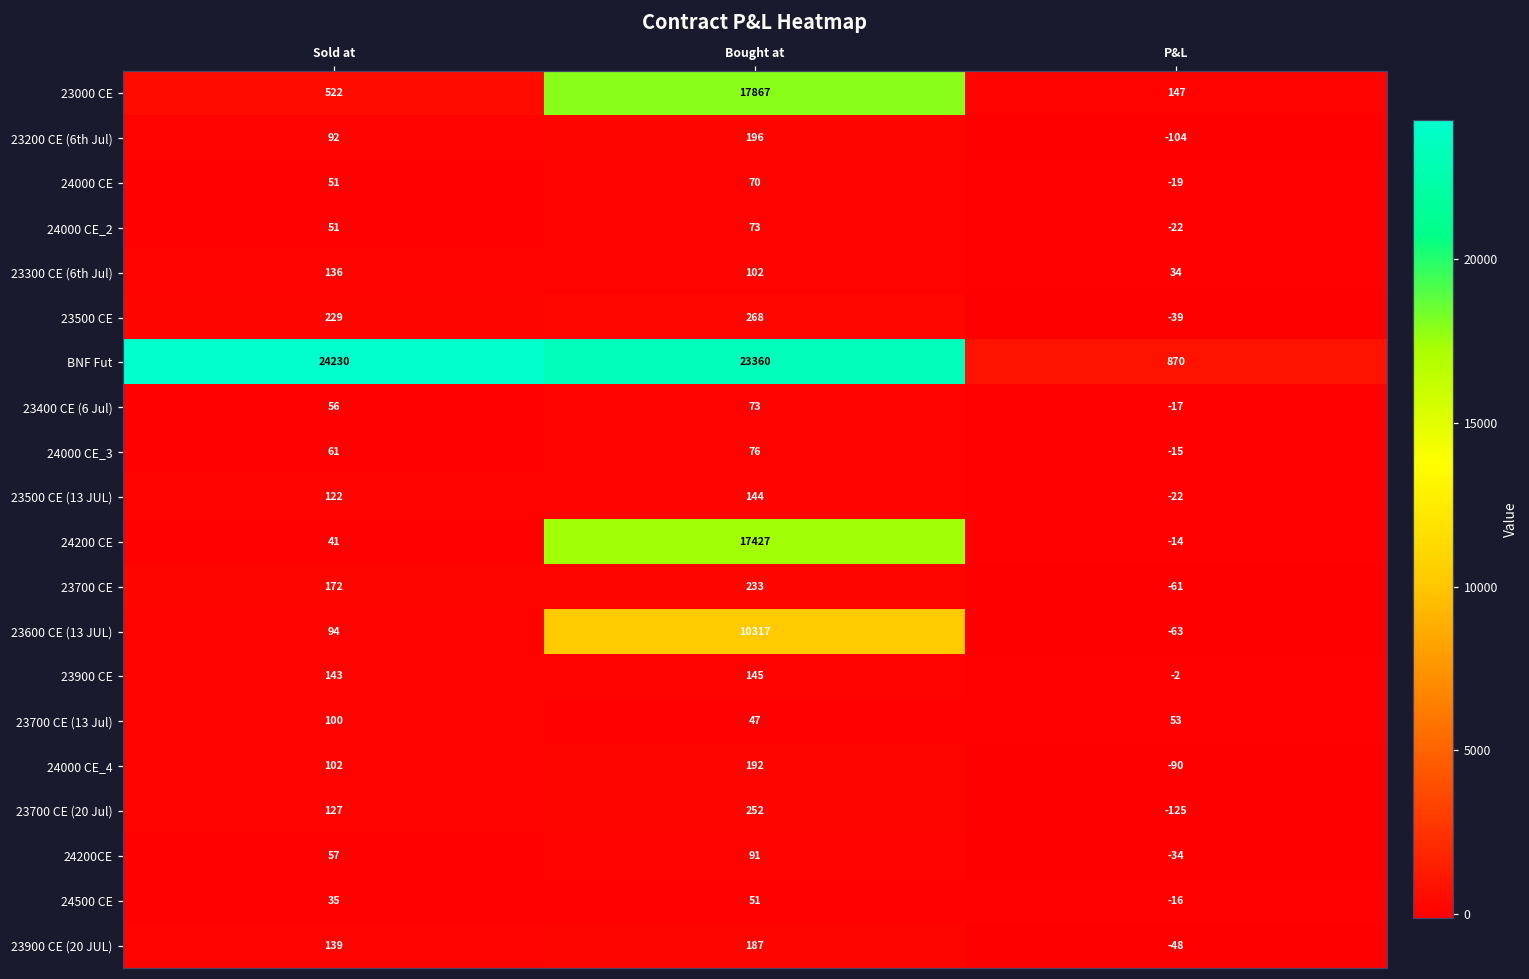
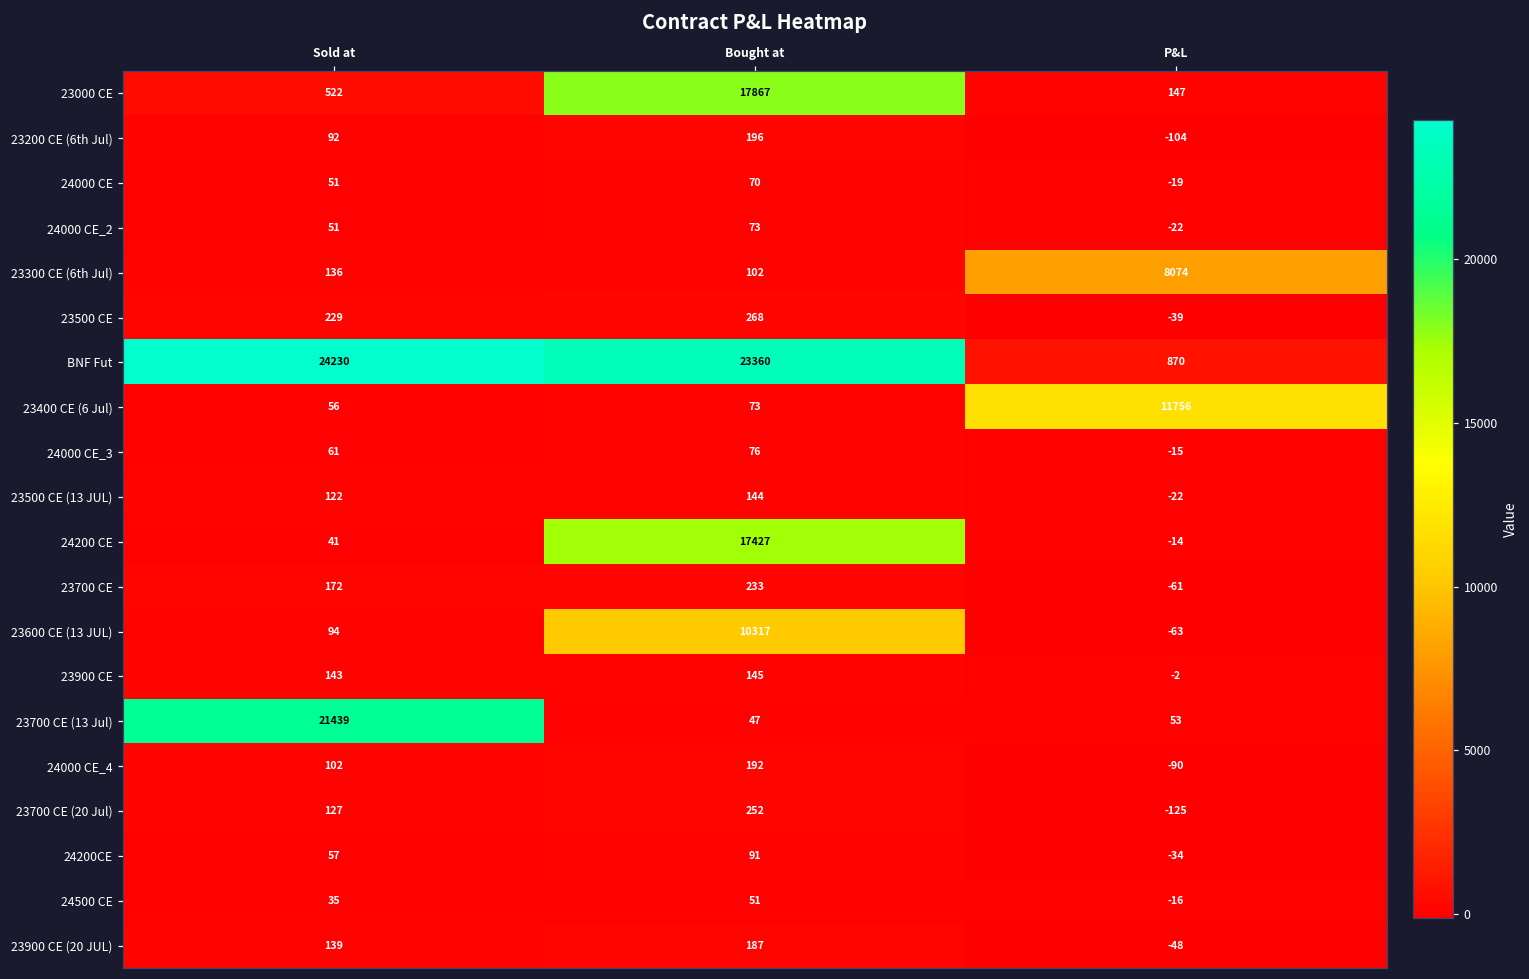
  {
    "23000 CE": {
      "Sold at": 522,
      "Bought at": 17867,
      "P&L": 147
    },
    "23200 CE (6th Jul)": {
      "Sold at": 92,
      "Bought at": 196,
      "P&L": -104
    },
    "24000 CE": {
      "Sold at": 51,
      "Bought at": 70,
      "P&L": -19
    },
    "24000 CE_2": {
      "Sold at": 51,
      "Bought at": 73,
      "P&L": -22
    },
    "23300 CE (6th Jul)": {
      "Sold at": 136,
      "Bought at": 102,
-     "P&L": 34
+     "P&L": 8074
    },
    "23500 CE": {
      "Sold at": 229,
      "Bought at": 268,
      "P&L": -39
    },
    "BNF Fut": {
      "Sold at": 24230,
      "Bought at": 23360,
      "P&L": 870
    },
    "23400 CE (6 Jul)": {
      "Sold at": 56,
      "Bought at": 73,
-     "P&L": -17
+     "P&L": 11756
    },
    "24000 CE_3": {
      "Sold at": 61,
      "Bought at": 76,
      "P&L": -15
    },
    "23500 CE (13 JUL)": {
      "Sold at": 122,
      "Bought at": 144,
      "P&L": -22
    },
    "24200 CE": {
      "Sold at": 41,
      "Bought at": 17427,
      "P&L": -14
    },
    "23700 CE": {
      "Sold at": 172,
      "Bought at": 233,
      "P&L": -61
    },
    "23600 CE (13 JUL)": {
      "Sold at": 94,
      "Bought at": 10317,
      "P&L": -63
    },
    "23900 CE": {
      "Sold at": 143,
      "Bought at": 145,
      "P&L": -2
    },
    "23700 CE (13 Jul)": {
-     "Sold at": 100,
+     "Sold at": 21439,
      "Bought at": 47,
      "P&L": 53
    },
    "24000 CE_4": {
      "Sold at": 102,
      "Bought at": 192,
      "P&L": -90
    },
    "23700 CE (20 Jul)": {
      "Sold at": 127,
      "Bought at": 252,
      "P&L": -125
    },
    "24200CE": {
      "Sold at": 57,
      "Bought at": 91,
      "P&L": -34
    },
    "24500 CE": {
      "Sold at": 35,
      "Bought at": 51,
      "P&L": -16
    },
    "23900 CE (20 JUL)": {
      "Sold at": 139,
      "Bought at": 187,
      "P&L": -48
    }
  }
